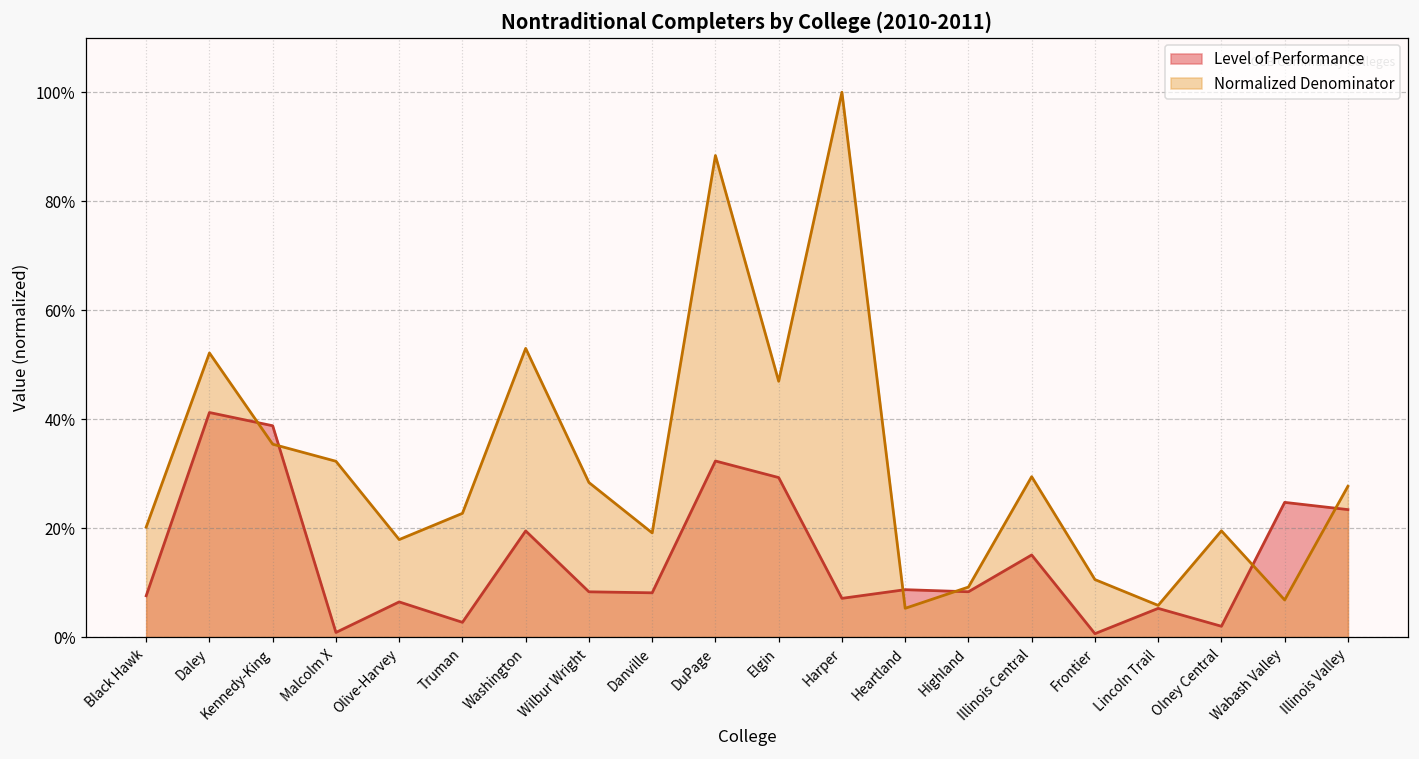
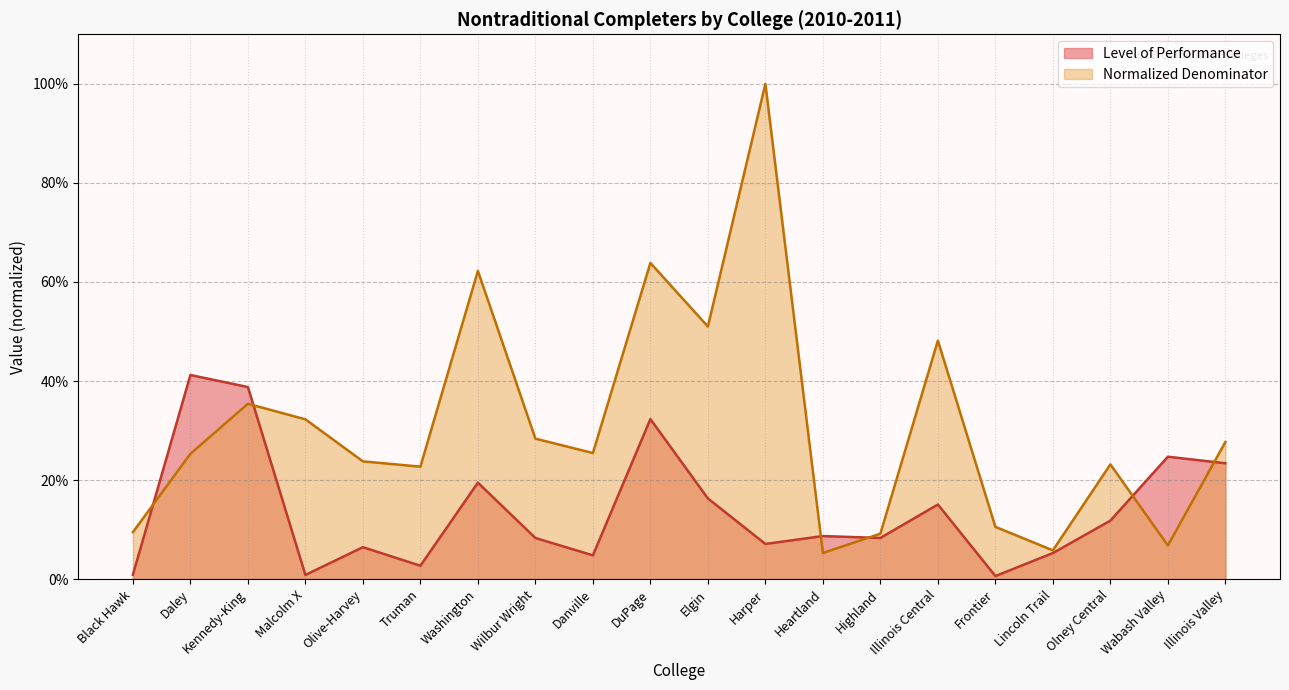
  {
    "Level of Performance": {
-     "Black Hawk": "8%",
+     "Black Hawk": "1%",
      "Daley": "41%",
      "Kennedy-King": "39%",
      "Malcolm X": "1%",
      "Olive-Harvey": "6%",
      "Truman": "3%",
      "Washington": "19%",
      "Wilbur Wright": "8%",
-     "Danville": "8%",
+     "Danville": "5%",
      "DuPage": "32%",
-     "Elgin": "29%",
+     "Elgin": "16%",
      "Harper": "7%",
      "Heartland": "9%",
      "Highland": "8%",
      "Illinois Central": "15%",
      "Frontier": "1%",
      "Lincoln Trail": "5%",
-     "Olney Central": "2%",
+     "Olney Central": "12%",
      "Wabash Valley": "25%",
      "Illinois Valley": "23%"
    },
    "Normalized Denominator": {
-     "Black Hawk": "20%",
-     "Daley": "52%",
+     "Black Hawk": "9%",
+     "Daley": "25%",
      "Kennedy-King": "35%",
      "Malcolm X": "32%",
-     "Olive-Harvey": "18%",
+     "Olive-Harvey": "24%",
      "Truman": "23%",
-     "Washington": "53%",
+     "Washington": "62%",
      "Wilbur Wright": "28%",
-     "Danville": "19%",
-     "DuPage": "88%",
-     "Elgin": "47%",
+     "Danville": "25%",
+     "DuPage": "64%",
+     "Elgin": "51%",
      "Harper": "100%",
      "Heartland": "5%",
      "Highland": "9%",
-     "Illinois Central": "29%",
+     "Illinois Central": "48%",
      "Frontier": "11%",
      "Lincoln Trail": "6%",
-     "Olney Central": "19%",
+     "Olney Central": "23%",
      "Wabash Valley": "7%",
      "Illinois Valley": "28%"
    }
  }
